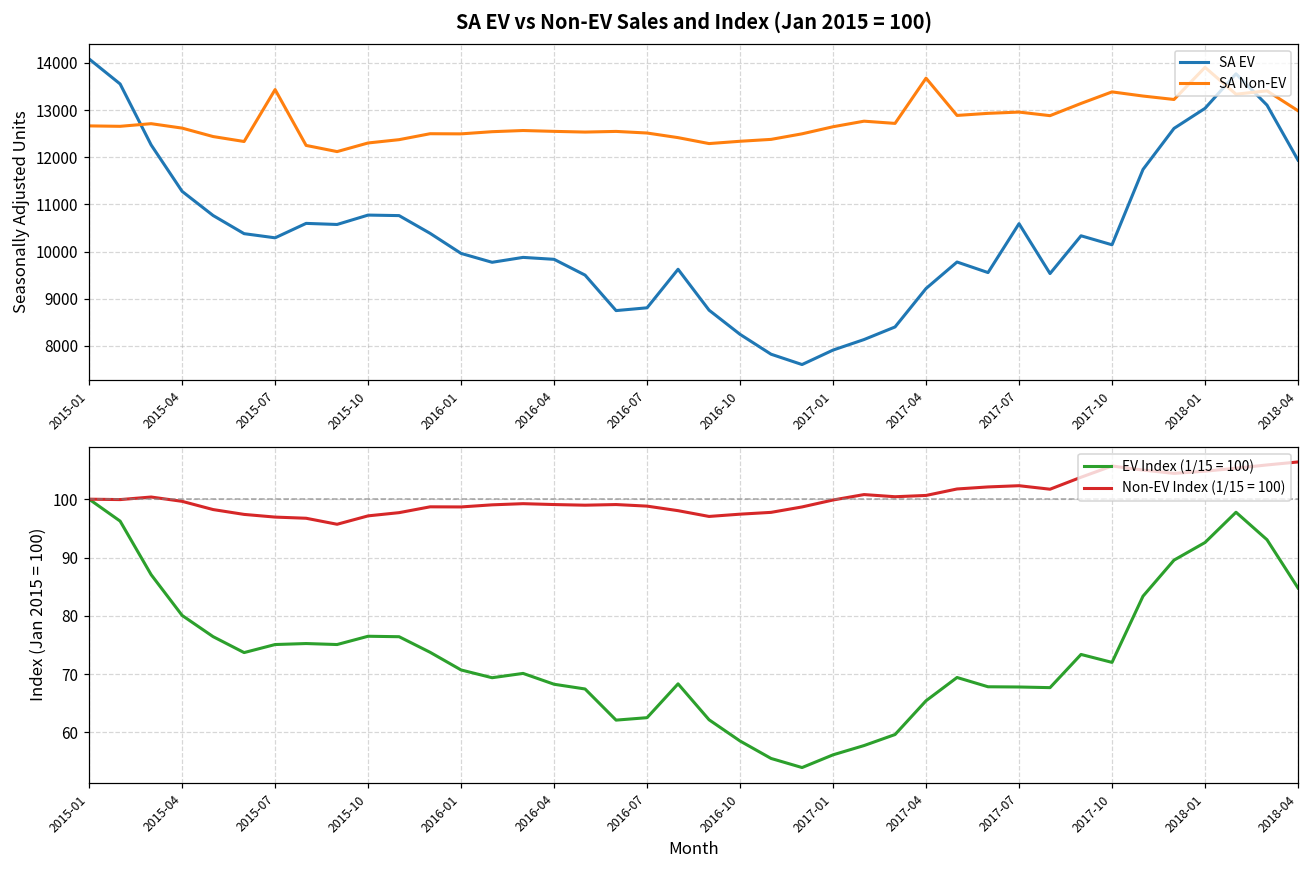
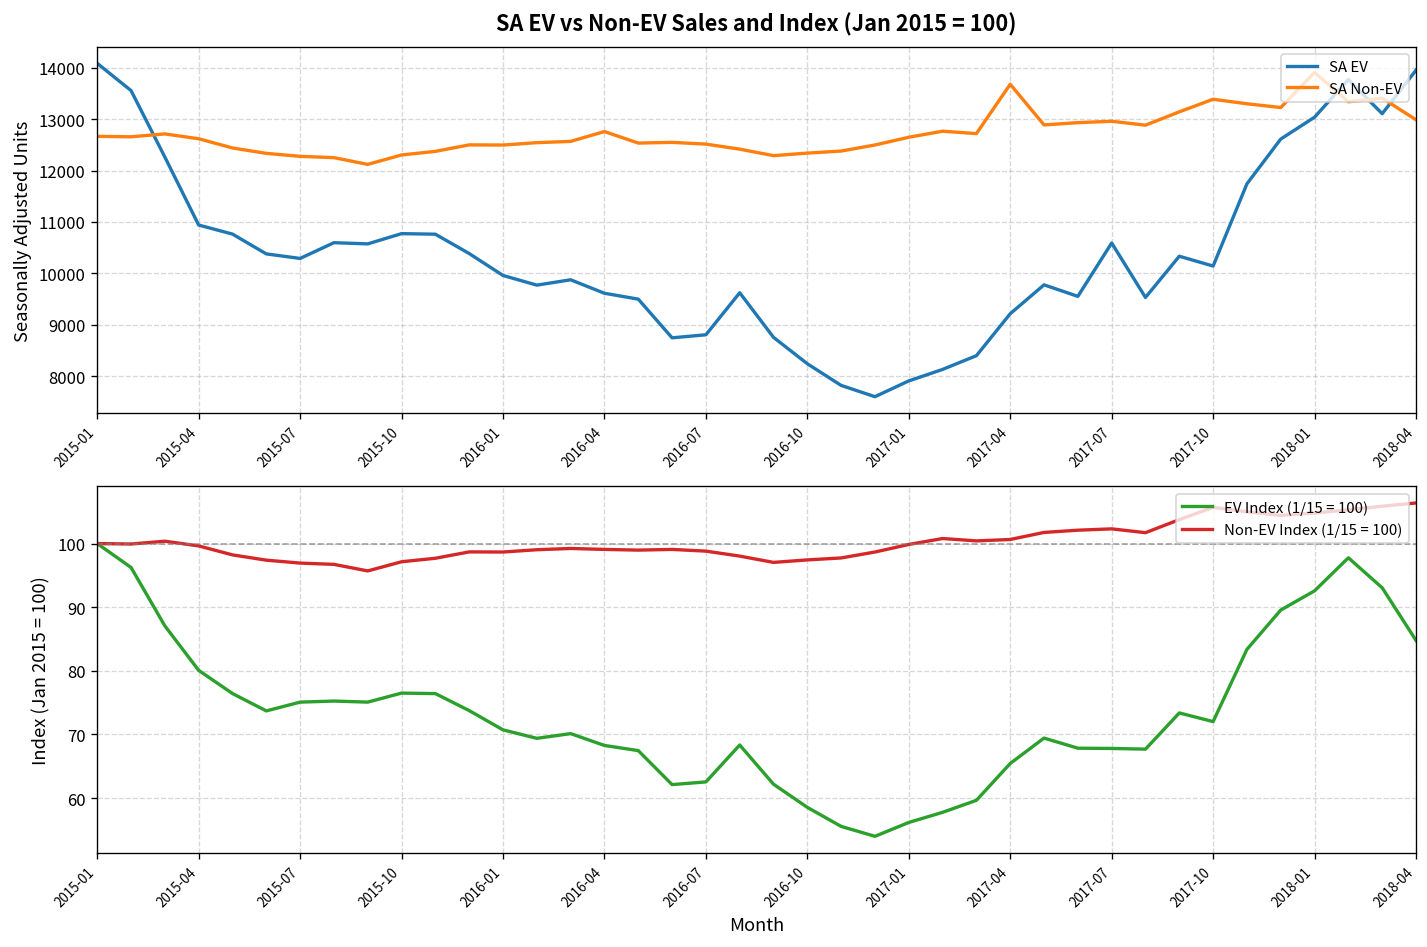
  {
    "SA EV vs Non-EV Sales and Index (Jan 2015 = 100)": {
      "SA EV": {
        "2015-01": 14100,
-       "2015-04": 11300,
+       "2015-04": 10900,
        "2015-07": 10300,
        "2015-10": 10800,
        "2016-01": 10000,
-       "2016-04": 9800,
+       "2016-04": 9600,
        "2016-07": 8800,
        "2016-10": 8200,
        "2017-01": 7900,
        "2017-04": 9200,
        "2017-07": 10600,
        "2017-10": 10100,
        "2018-01": 13000,
-       "2018-04": 11900
+       "2018-04": 14000
      },
      "SA Non-EV": {
        "2015-01": 12700,
        "2015-04": 12600,
-       "2015-07": 13400,
+       "2015-07": 12300,
        "2015-10": 12300,
        "2016-01": 12500,
-       "2016-04": 12500,
+       "2016-04": 12800,
        "2016-07": 12500,
        "2016-10": 12300,
        "2017-01": 12600,
        "2017-04": 13700,
        "2017-07": 13000,
        "2017-10": 13400,
        "2018-04": 13000
      }
    }
  }
